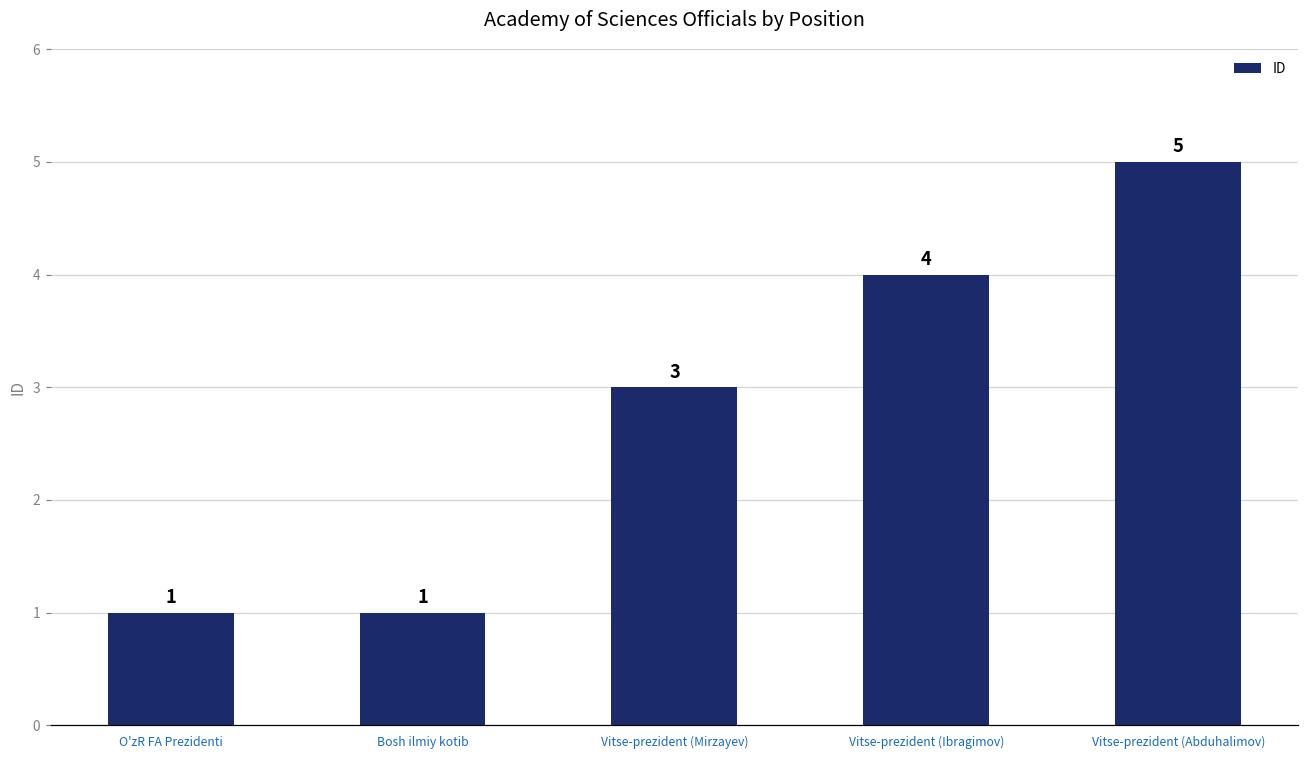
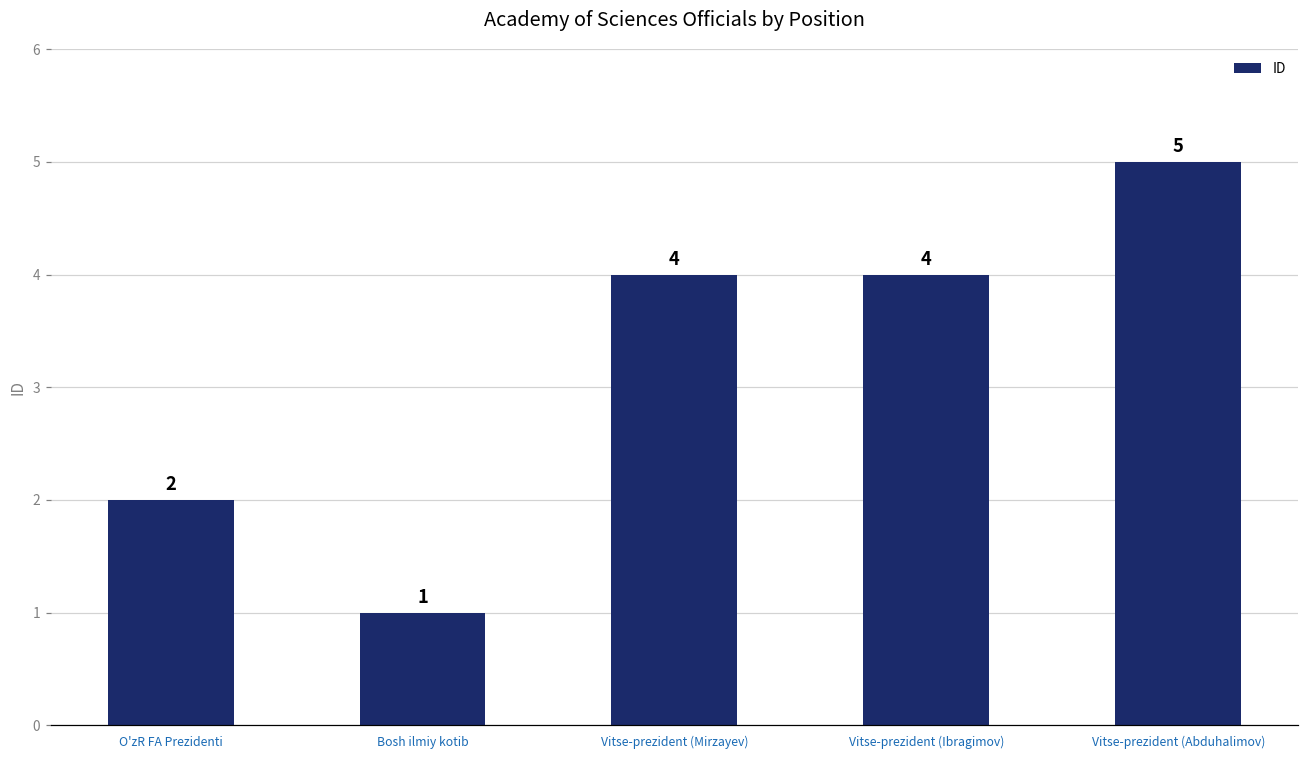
  {
-   "O'zR FA Prezidenti": 1,
+   "O'zR FA Prezidenti": 2,
    "Bosh ilmiy kotib": 1,
-   "Vitse-prezident (Mirzayev)": 3,
+   "Vitse-prezident (Mirzayev)": 4,
    "Vitse-prezident (Ibragimov)": 4,
    "Vitse-prezident (Abduhalimov)": 5
  }
